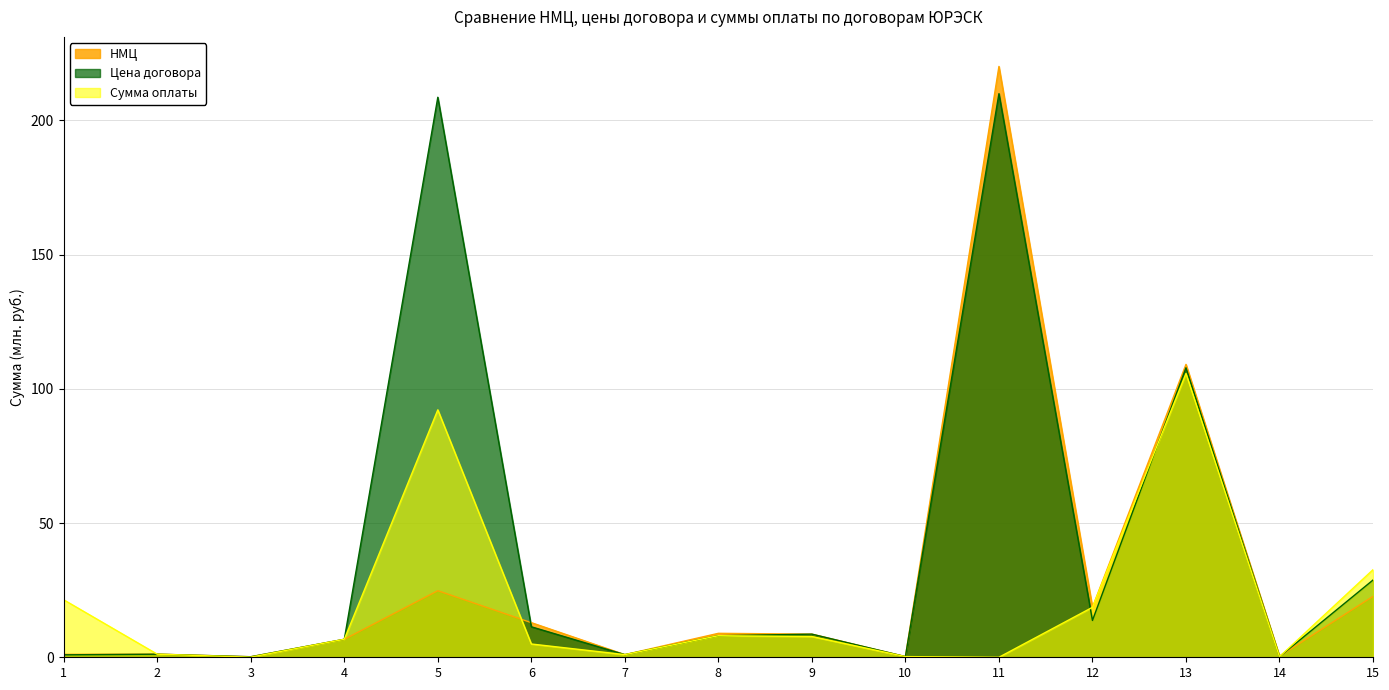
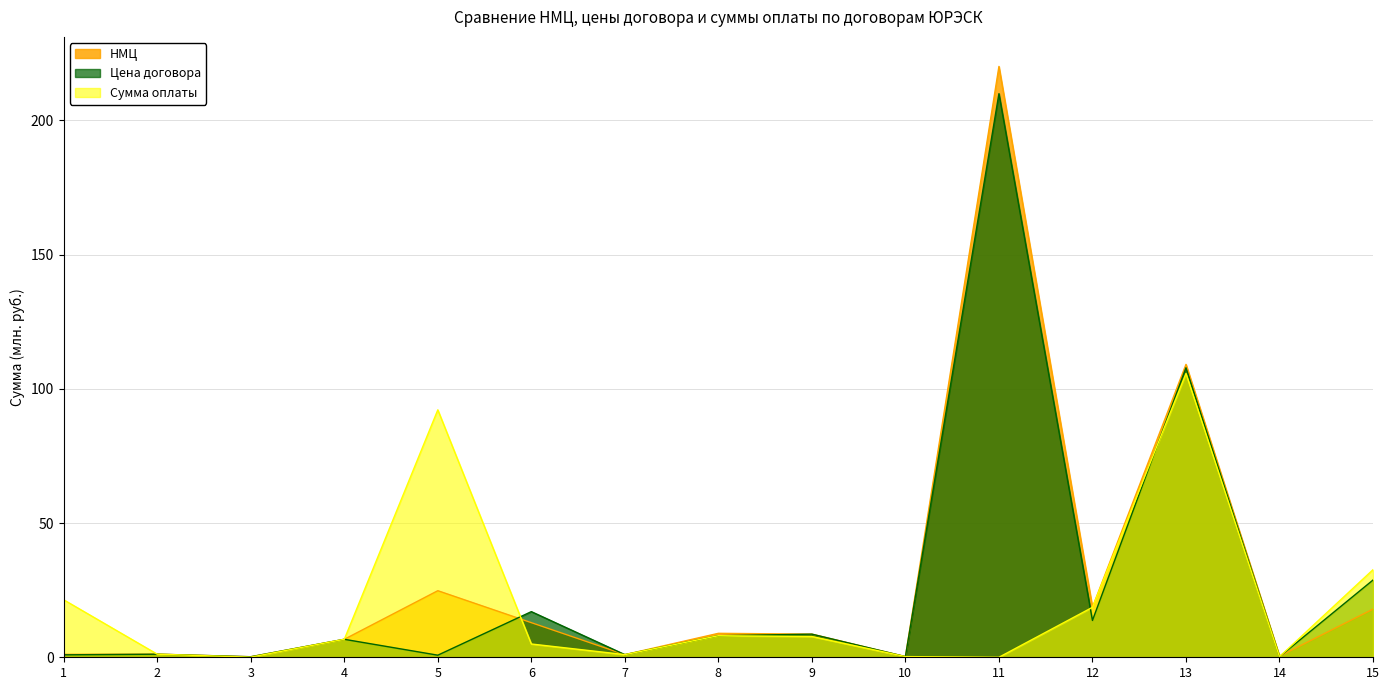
  {
    "НМЦ": {
      "5": 25,
      "6": 13,
      "11": 220,
      "13": 109,
-     "15": 23
+     "15": 18
    },
    "Цена договора": {
-     "5": 209,
-     "6": 11,
+     "5": 1,
+     "6": 17,
      "11": 210,
      "12": 14,
      "13": 108,
      "15": 29
    },
    "Сумма оплаты": {
      "1": 21,
      "5": 92,
      "6": 5,
      "11": 0,
      "13": 106,
      "15": 33
    }
  }
